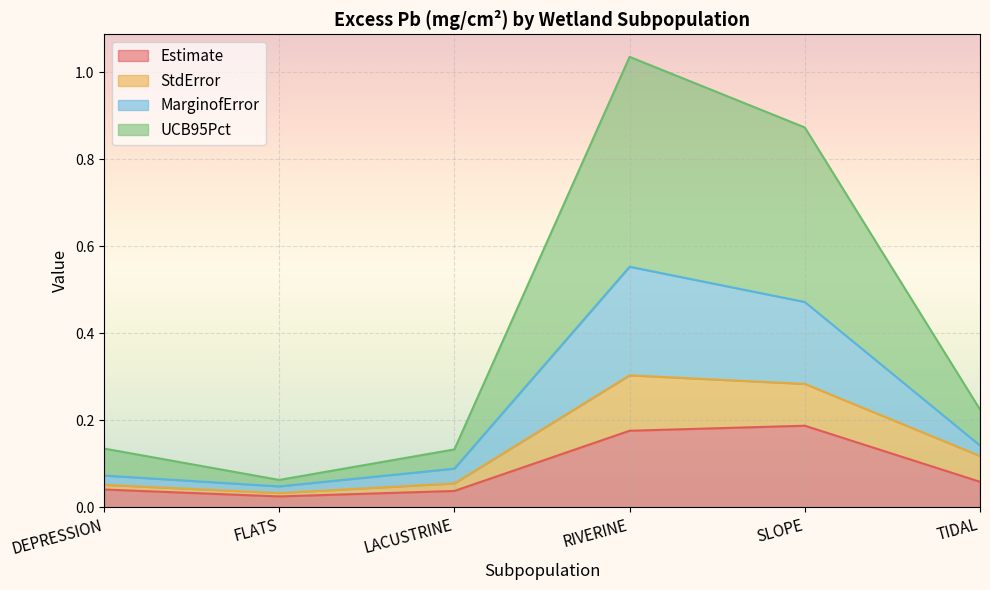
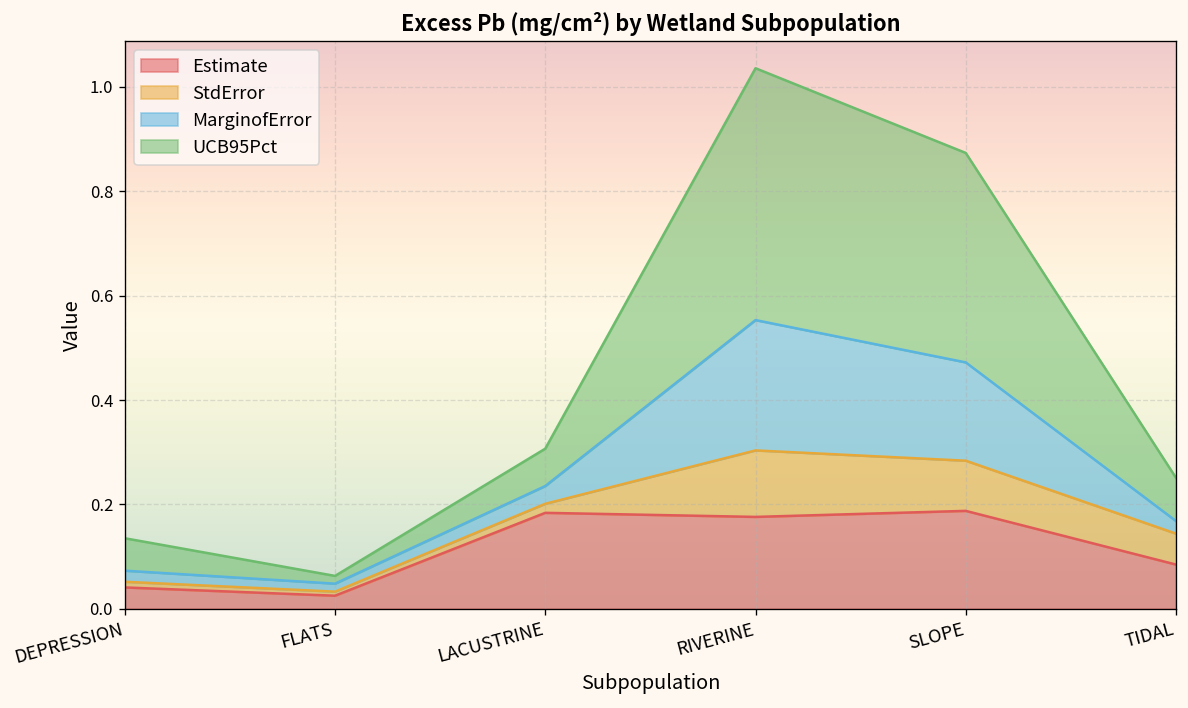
  {
    "Estimate": {
      "DEPRESSION": 0.04,
      "FLATS": 0.02,
-     "LACUSTRINE": 0.04,
+     "LACUSTRINE": 0.18,
      "RIVERINE": 0.18,
      "SLOPE": 0.19,
-     "TIDAL": 0.06
+     "TIDAL": 0.08
    },
    "StdError": {
      "DEPRESSION": 0.01,
      "FLATS": 0.01,
      "LACUSTRINE": 0.02,
      "RIVERINE": 0.13,
      "SLOPE": 0.10,
      "TIDAL": 0.06
    },
    "MarginofError": {
      "DEPRESSION": 0.02,
      "FLATS": 0.02,
      "LACUSTRINE": 0.03,
      "RIVERINE": 0.25,
      "SLOPE": 0.19,
      "TIDAL": 0.02
    },
    "UCB95Pct": {
      "DEPRESSION": 0.06,
      "FLATS": 0.01,
-     "LACUSTRINE": 0.04,
+     "LACUSTRINE": 0.07,
      "RIVERINE": 0.48,
      "SLOPE": 0.40,
      "TIDAL": 0.08
    }
  }
